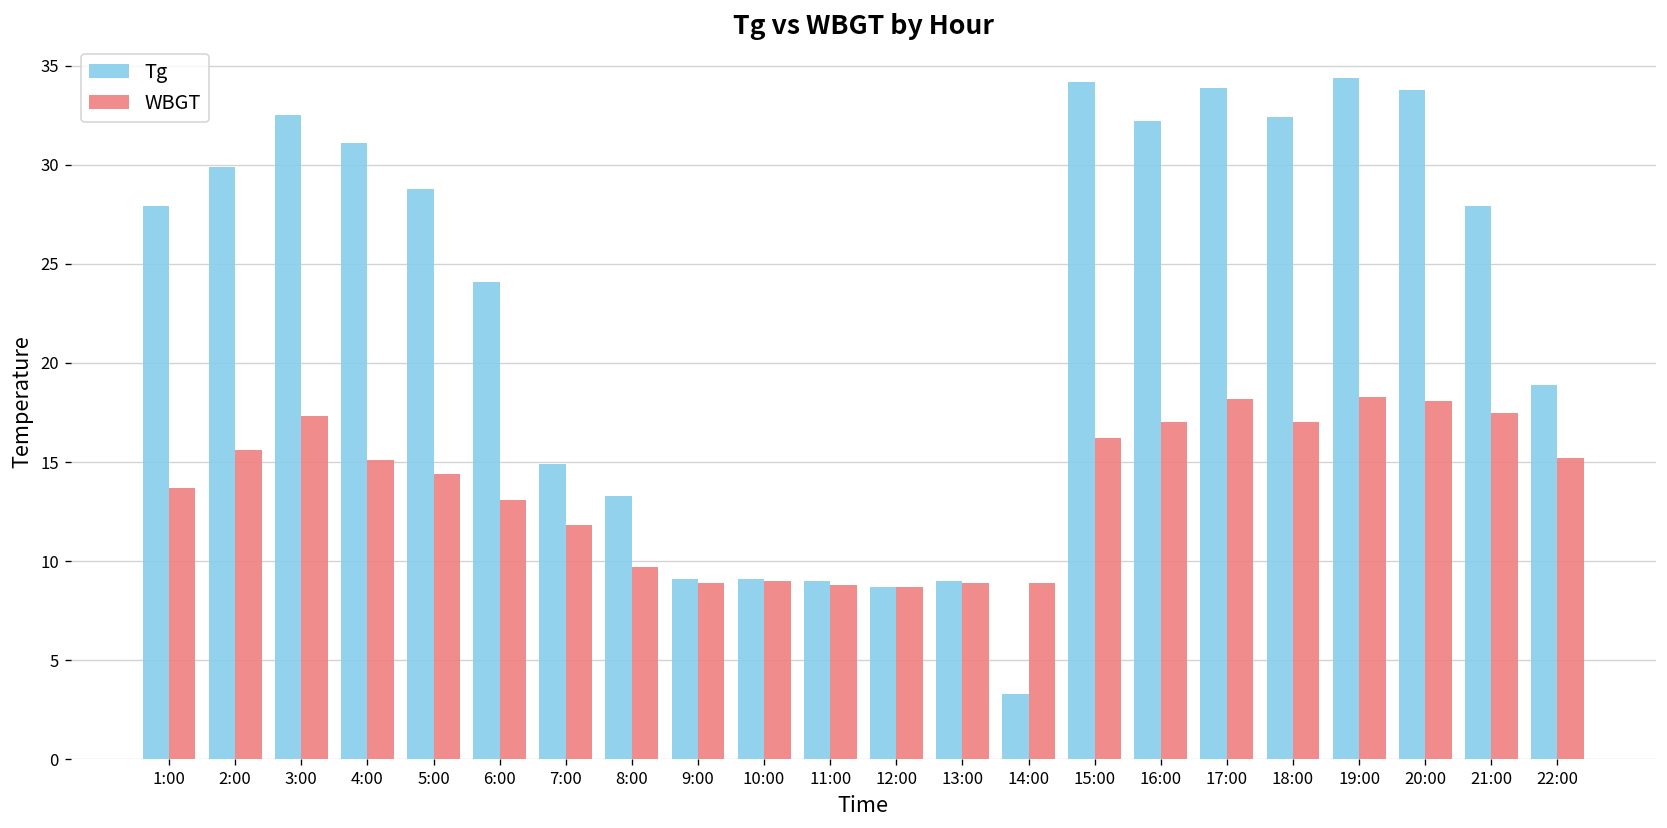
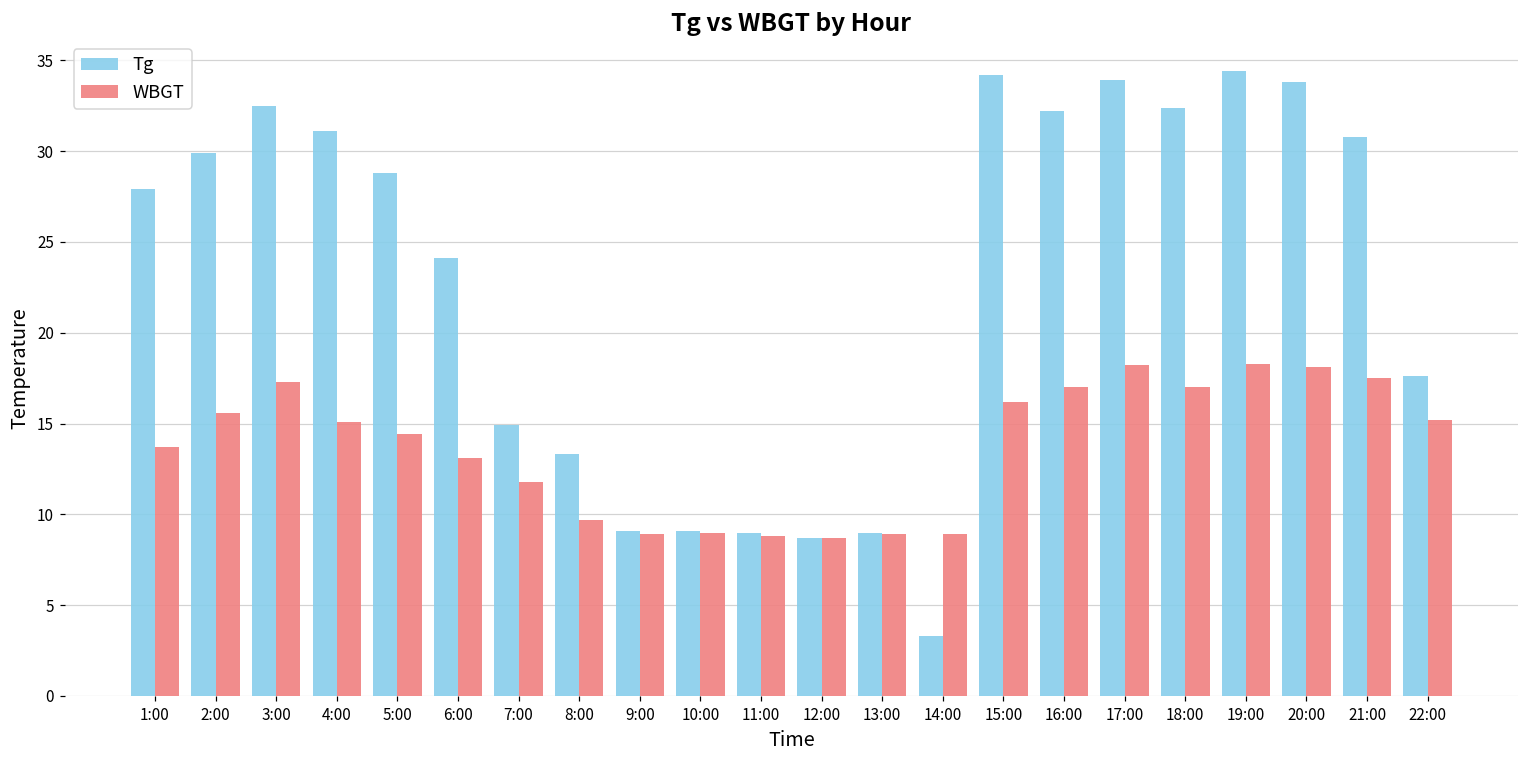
  {
    "Tg": {
      "1:00": 27.9,
      "2:00": 29.9,
      "3:00": 32.5,
      "4:00": 31.1,
      "5:00": 28.8,
      "6:00": 24.1,
      "7:00": 14.9,
      "8:00": 13.3,
      "9:00": 9.1,
      "10:00": 9.1,
      "11:00": 9.0,
      "12:00": 8.7,
      "13:00": 9.0,
      "14:00": 3.3,
      "15:00": 34.2,
      "16:00": 32.2,
      "17:00": 33.9,
      "18:00": 32.4,
      "19:00": 34.4,
      "20:00": 33.8,
-     "21:00": 27.9,
-     "22:00": 18.9
+     "21:00": 30.8,
+     "22:00": 17.6
    },
    "WBGT": {
      "1:00": 13.7,
      "2:00": 15.6,
      "3:00": 17.3,
      "4:00": 15.1,
      "5:00": 14.4,
      "6:00": 13.1,
      "7:00": 11.8,
      "8:00": 9.7,
      "9:00": 8.9,
      "10:00": 9.0,
      "11:00": 8.8,
      "12:00": 8.7,
      "13:00": 8.9,
      "14:00": 8.9,
      "15:00": 16.2,
      "16:00": 17.0,
      "17:00": 18.2,
      "18:00": 17.0,
      "19:00": 18.3,
      "20:00": 18.1,
      "21:00": 17.5,
      "22:00": 15.2
    }
  }
